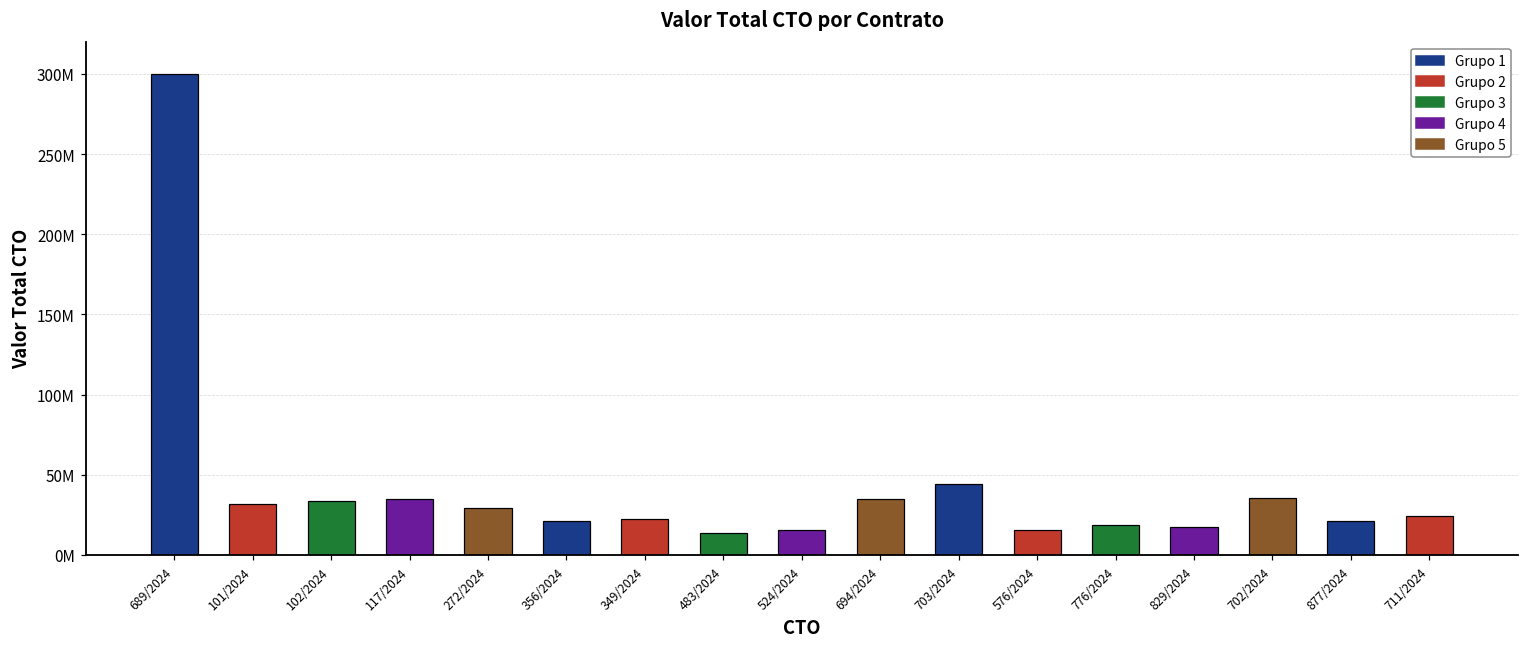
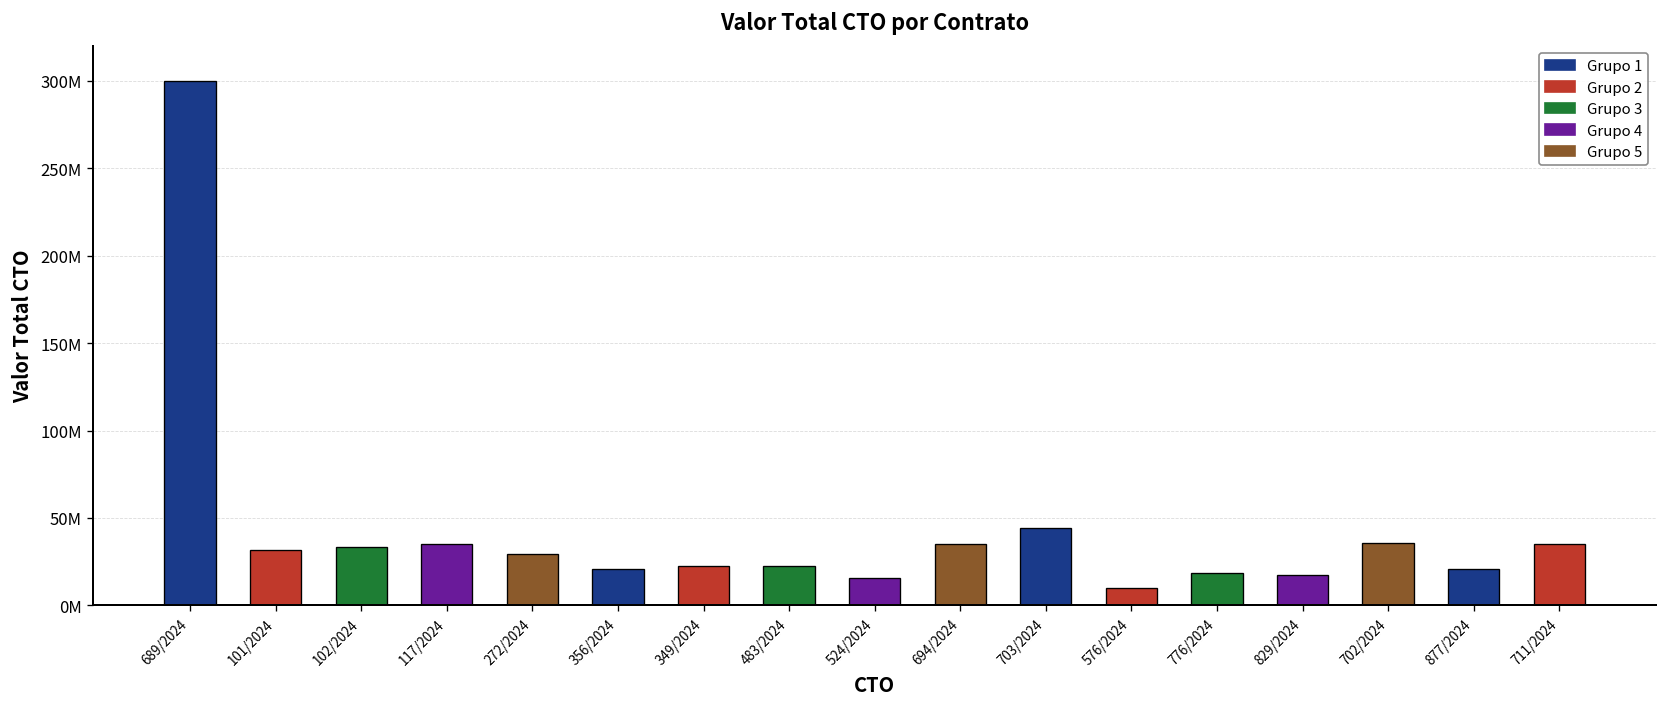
  {
    "689/2024": 300000000,
    "101/2024": 32000000,
    "102/2024": 34000000,
    "117/2024": 35000000,
    "272/2024": 29000000,
    "356/2024": 21000000,
    "349/2024": 22000000,
-   "483/2024": 14000000,
+   "483/2024": 22000000,
    "524/2024": 15000000,
    "694/2024": 35000000,
    "703/2024": 44000000,
-   "576/2024": 15000000,
+   "576/2024": 10000000,
    "776/2024": 18000000,
    "829/2024": 17000000,
    "702/2024": 36000000,
    "877/2024": 21000000,
-   "711/2024": 24000000
+   "711/2024": 35000000
  }
